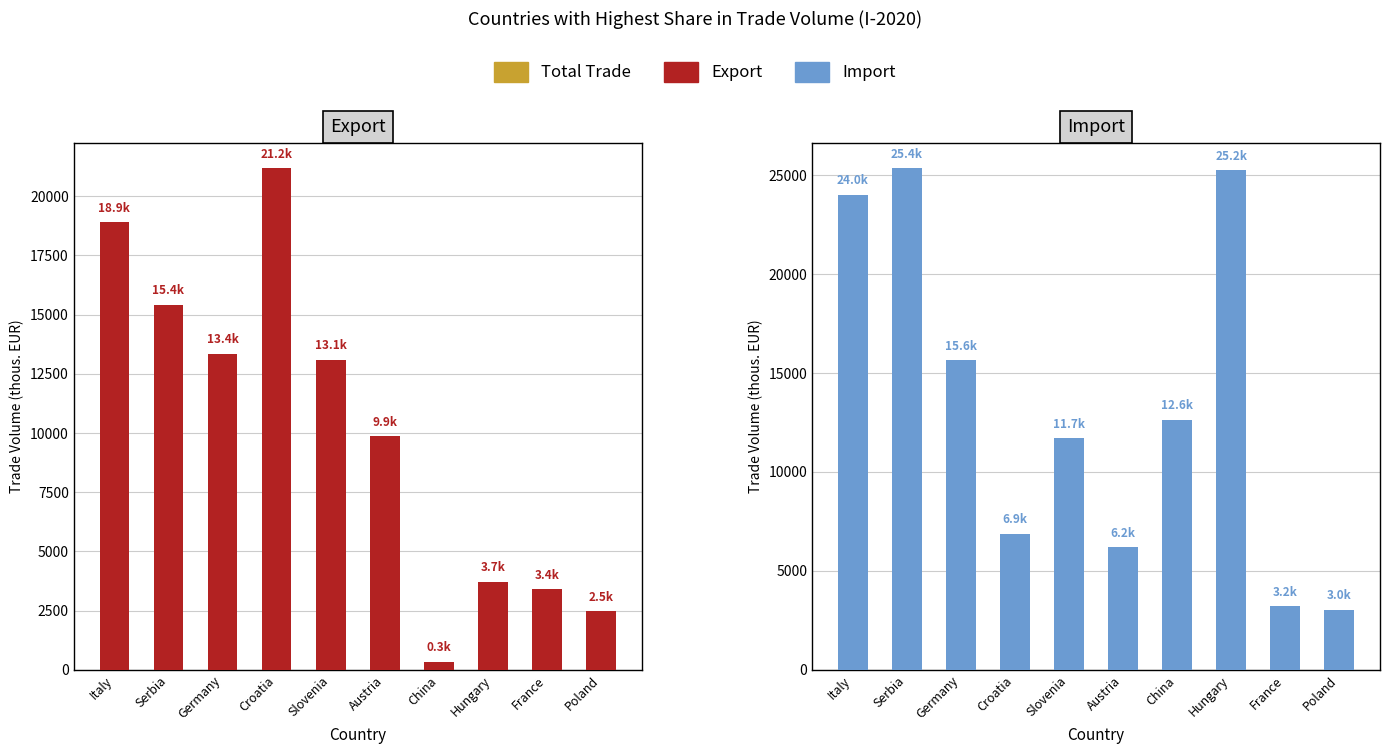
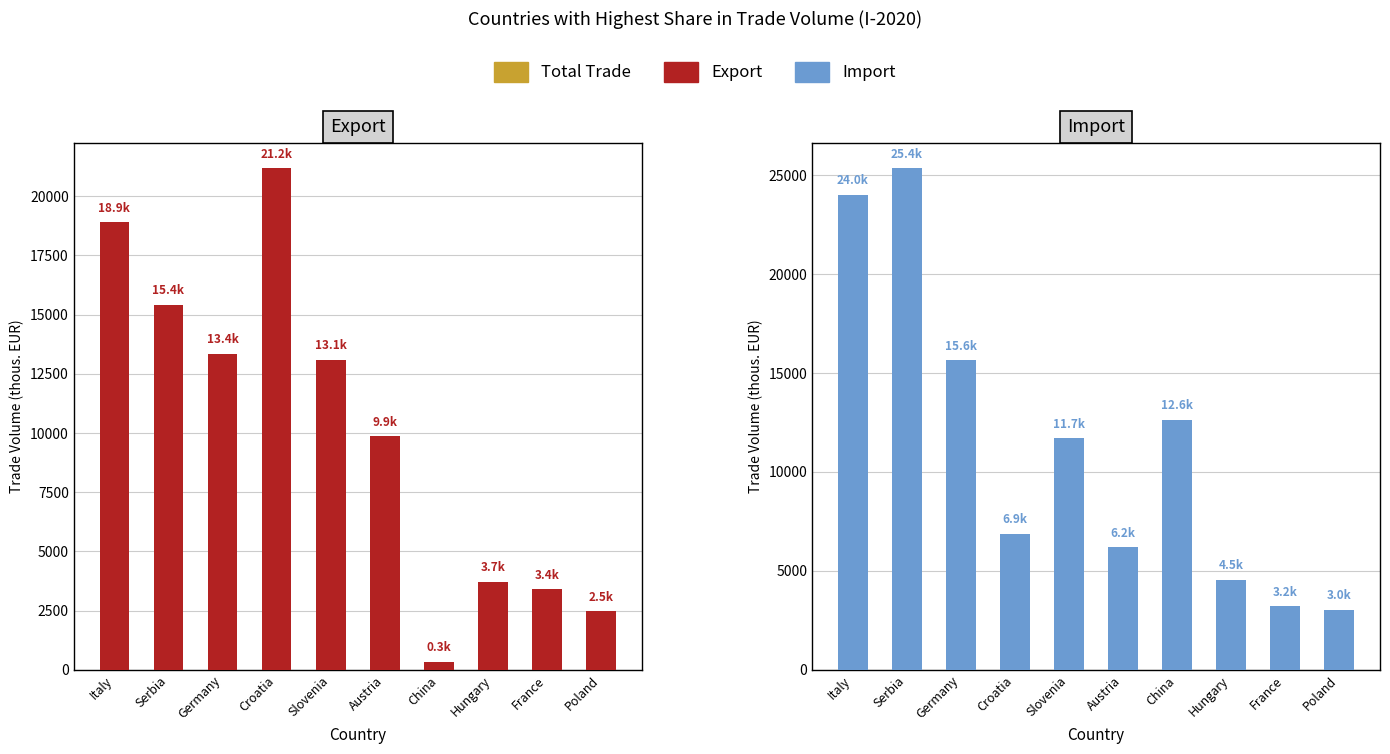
  {
    "Export": {
      "Italy": "18.9k",
      "Serbia": "15.4k",
      "Germany": "13.4k",
      "Croatia": "21.2k",
      "Slovenia": "13.1k",
      "Austria": "9.9k",
      "China": "0.3k",
      "Hungary": "3.7k",
      "France": "3.4k",
      "Poland": "2.5k"
    },
    "Import": {
      "Italy": "24.0k",
      "Serbia": "25.4k",
      "Germany": "15.6k",
      "Croatia": "6.9k",
      "Slovenia": "11.7k",
      "Austria": "6.2k",
      "China": "12.6k",
-     "Hungary": "25.2k",
+     "Hungary": "4.5k",
      "France": "3.2k",
      "Poland": "3.0k"
    }
  }
